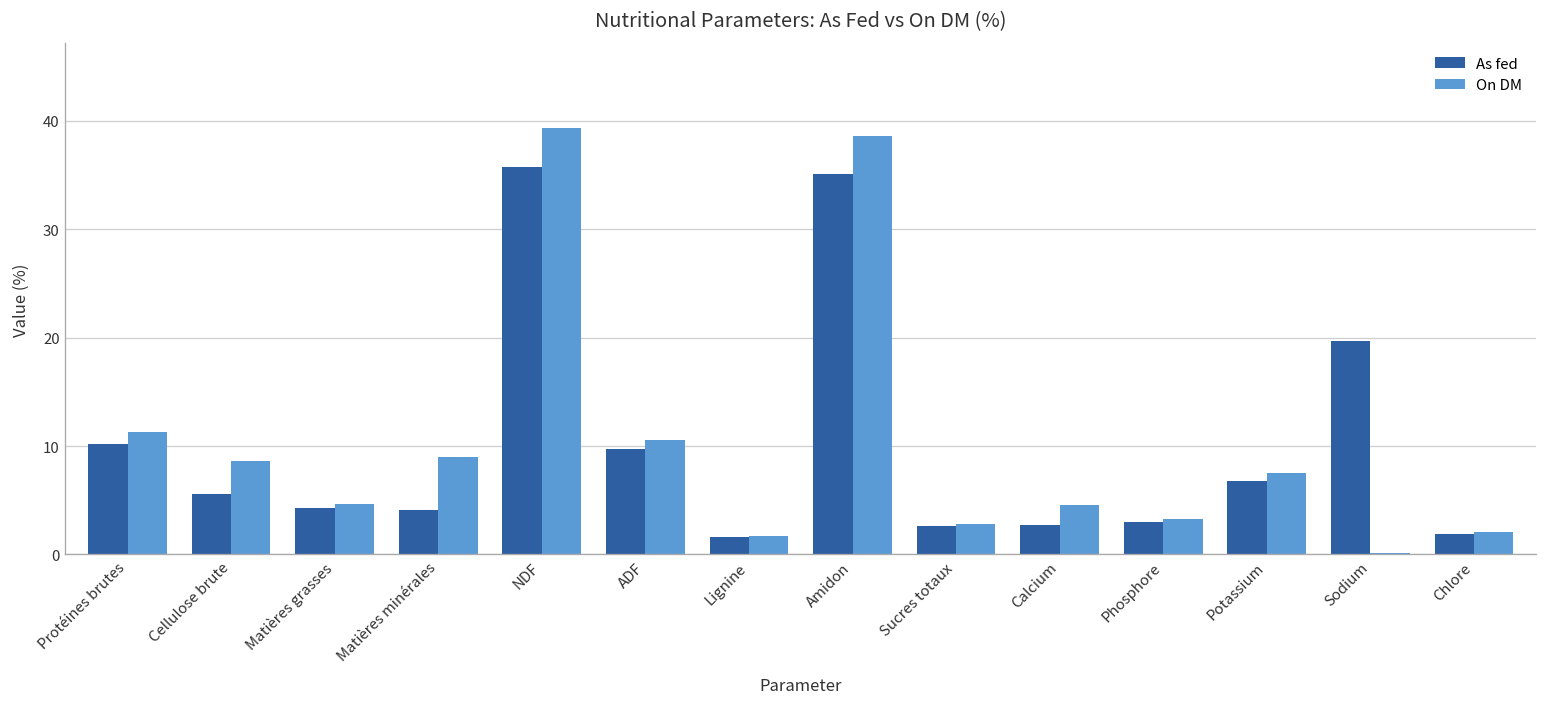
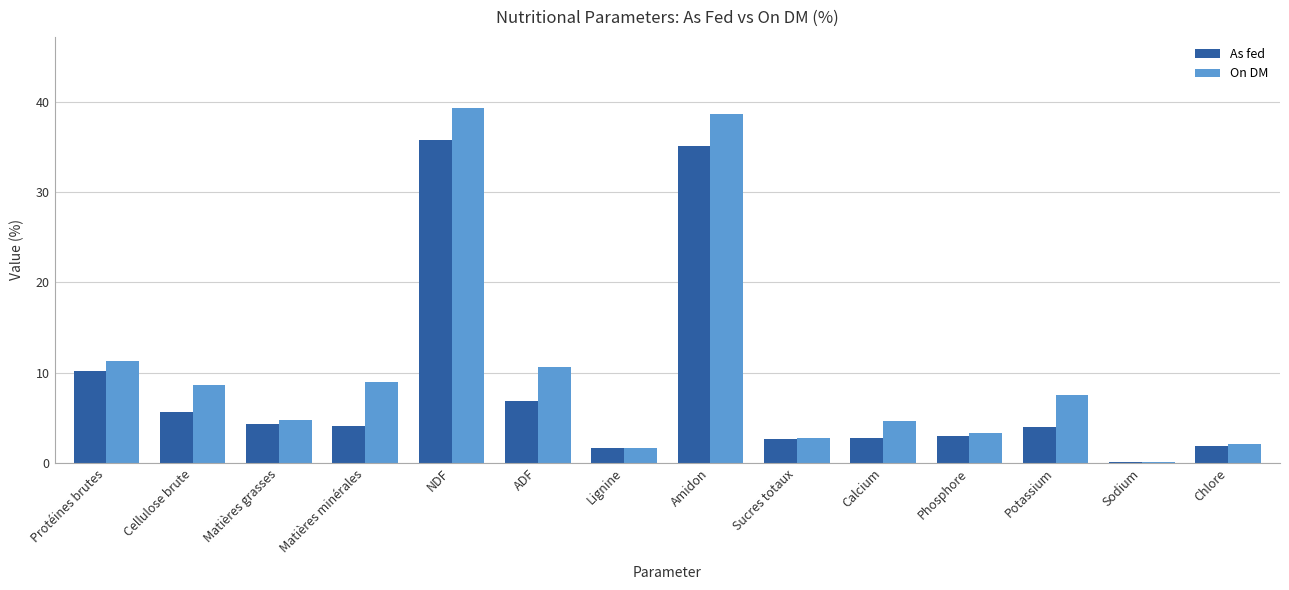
  {
    "As fed": {
      "Protéines brutes": 10,
      "Cellulose brute": 6,
      "Matières grasses": 4,
      "Matières minérales": 4,
      "NDF": 36,
-     "ADF": 10,
+     "ADF": 7,
      "Lignine": 2,
      "Amidon": 35,
      "Sucres totaux": 3,
      "Calcium": 3,
      "Phosphore": 3,
-     "Potassium": 7,
-     "Sodium": 20,
+     "Potassium": 4,
+     "Sodium": 0,
      "Chlore": 2
    },
    "On DM": {
      "Protéines brutes": 11,
      "Cellulose brute": 9,
      "Matières grasses": 5,
      "Matières minérales": 9,
      "NDF": 39,
      "ADF": 11,
      "Lignine": 2,
      "Amidon": 39,
      "Sucres totaux": 3,
      "Calcium": 5,
      "Phosphore": 3,
      "Potassium": 8,
      "Chlore": 2
    }
  }
